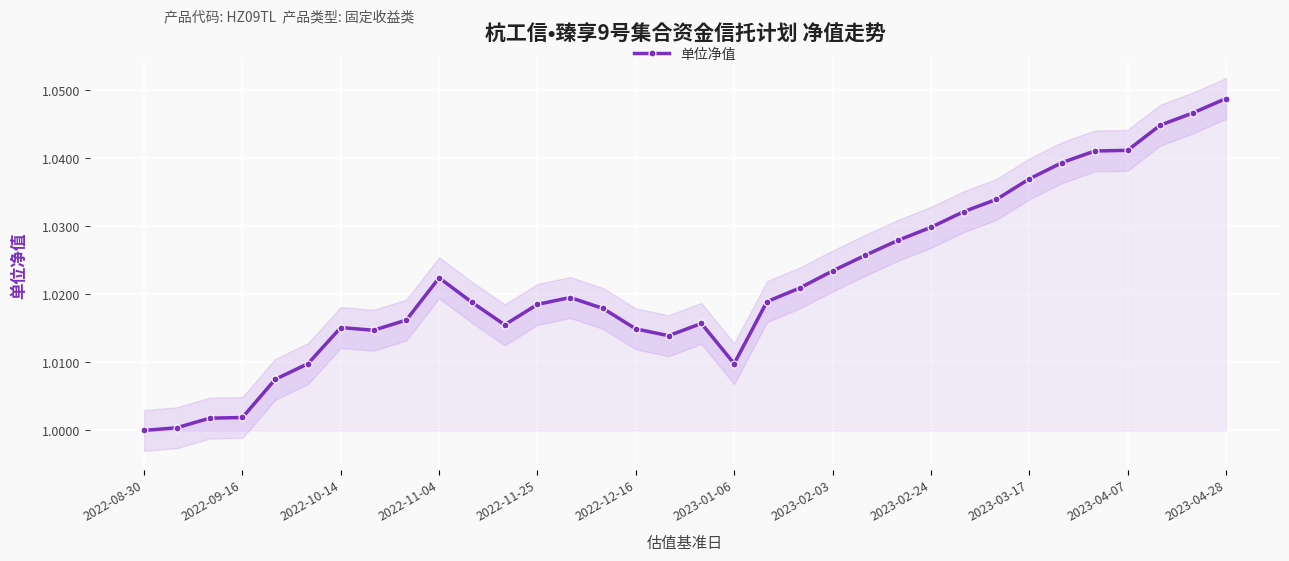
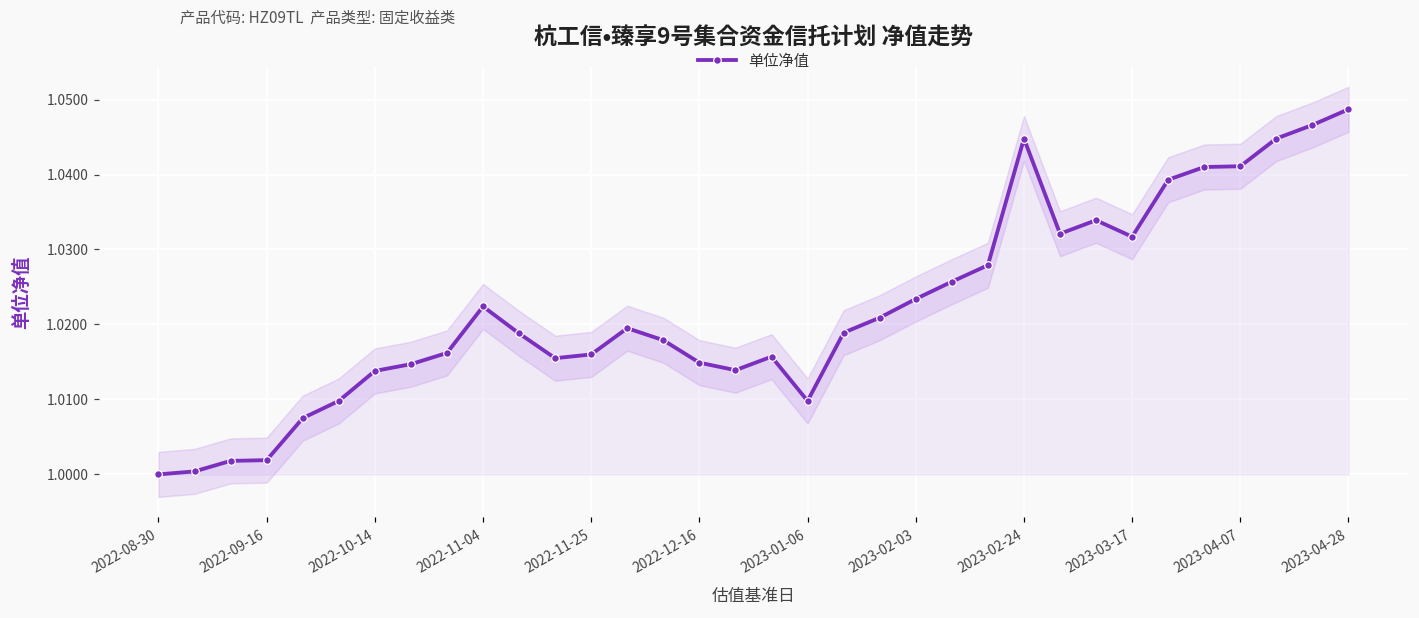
  {
    "单位净值": {
      "2022-08-30": 1.000,
      "2022-09-16": 1.002,
-     "2022-10-14": 1.015,
+     "2022-10-14": 1.014,
      "2022-11-04": 1.022,
-     "2022-11-25": 1.019,
+     "2022-11-25": 1.016,
      "2022-12-16": 1.015,
      "2023-01-06": 1.010,
      "2023-02-03": 1.023,
-     "2023-02-24": 1.030,
-     "2023-03-17": 1.037,
+     "2023-02-24": 1.045,
+     "2023-03-17": 1.032,
      "2023-04-07": 1.041,
      "2023-04-28": 1.049
    }
  }
